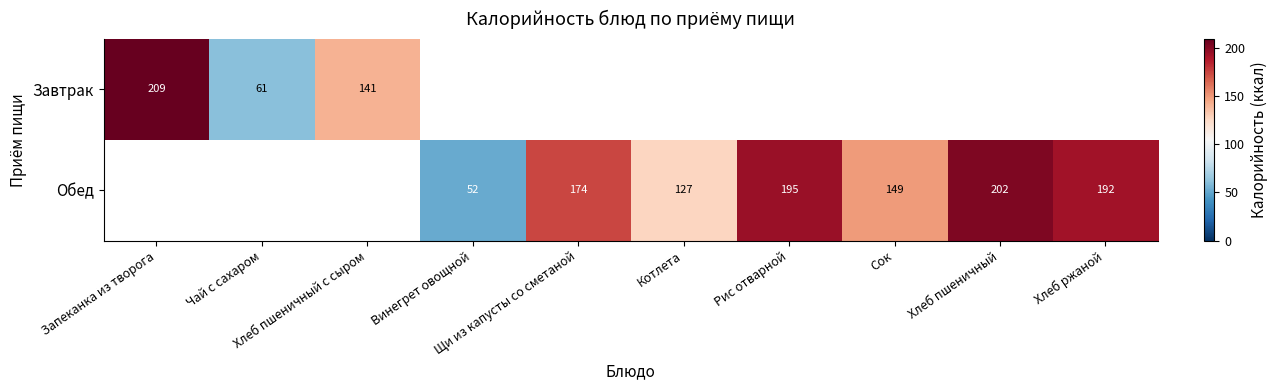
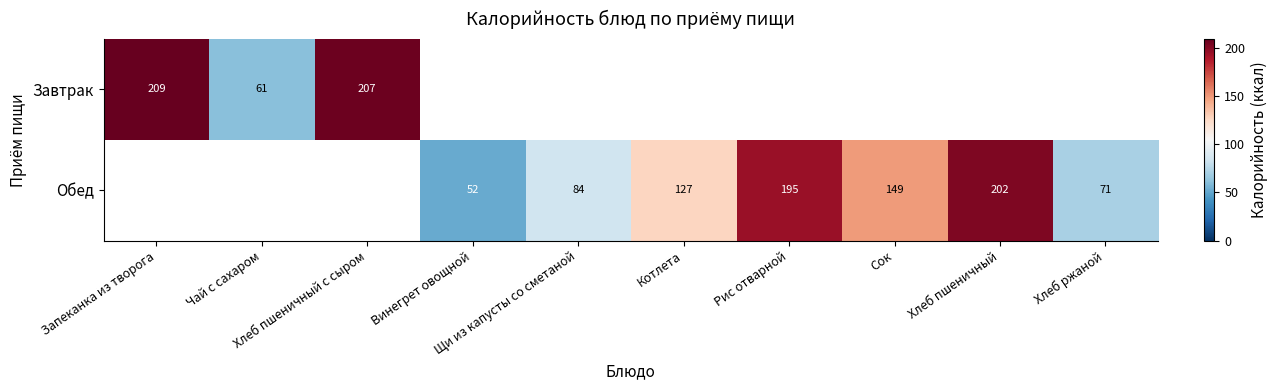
  {
    "Завтрак": {
      "Запеканка из творога": 209,
      "Чай с сахаром": 61,
-     "Хлеб пшеничный с сыром": 141
+     "Хлеб пшеничный с сыром": 207
    },
    "Обед": {
      "Винегрет овощной": 52,
-     "Щи из капусты со сметаной": 174,
+     "Щи из капусты со сметаной": 84,
      "Котлета": 127,
      "Рис отварной": 195,
      "Сок": 149,
      "Хлеб пшеничный": 202,
-     "Хлеб ржаной": 192
+     "Хлеб ржаной": 71
    }
  }
